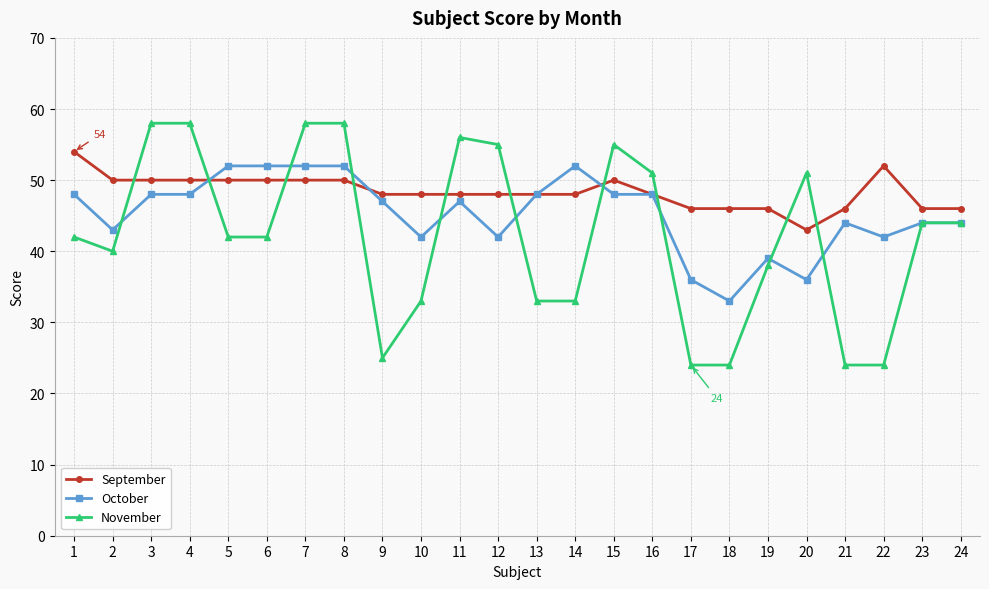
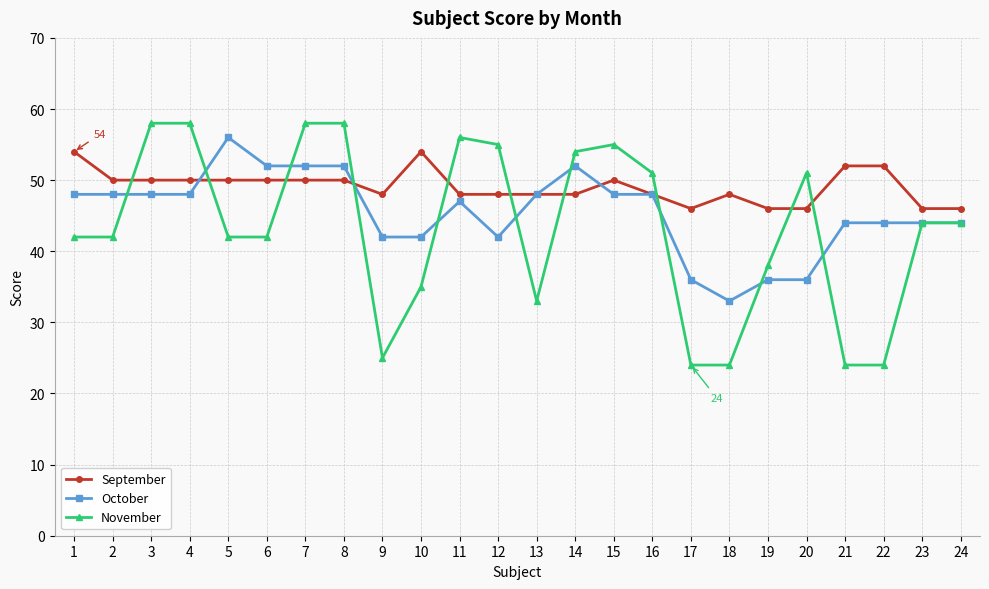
  {
    "September": {
      "2": 50,
      "3": 50,
      "4": 50,
      "5": 50,
      "6": 50,
      "7": 50,
      "8": 50,
      "9": 48,
-     "10": 48,
+     "10": 54,
      "11": 48,
      "12": 48,
      "14": 48,
      "15": 50,
      "17": 46,
-     "18": 46,
+     "18": 48,
      "19": 46,
-     "20": 43,
-     "21": 46,
+     "20": 46,
+     "21": 52,
      "22": 52,
      "23": 46,
      "24": 46
    },
    "October": {
      "1": 48,
-     "2": 43,
+     "2": 48,
      "3": 48,
      "4": 48,
-     "5": 52,
+     "5": 56,
      "6": 52,
      "7": 52,
      "8": 52,
-     "9": 47,
+     "9": 42,
      "10": 42,
      "11": 47,
      "12": 42,
      "14": 52,
      "15": 48,
      "17": 36,
      "18": 33,
-     "19": 39,
+     "19": 36,
      "20": 36,
      "21": 44,
-     "22": 42
+     "22": 44
    },
    "November": {
      "1": 42,
-     "2": 40,
+     "2": 42,
      "3": 58,
      "4": 58,
      "5": 42,
      "6": 42,
      "7": 58,
      "8": 58,
      "9": 25,
-     "10": 33,
+     "10": 35,
      "11": 56,
      "12": 55,
      "13": 33,
-     "14": 33,
+     "14": 54,
      "15": 55,
      "16": 51,
      "19": 38,
      "20": 51,
      "21": 24,
      "22": 24
    }
  }
